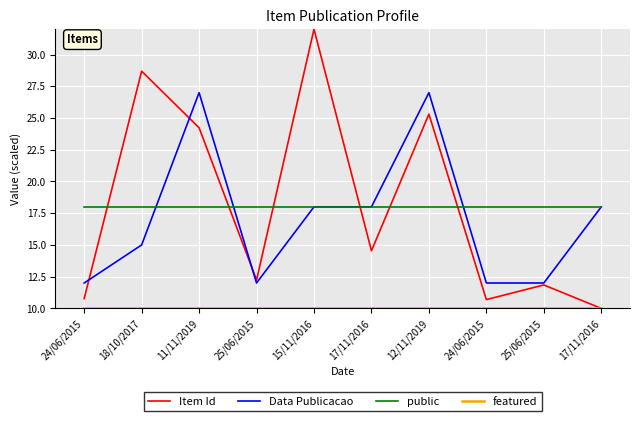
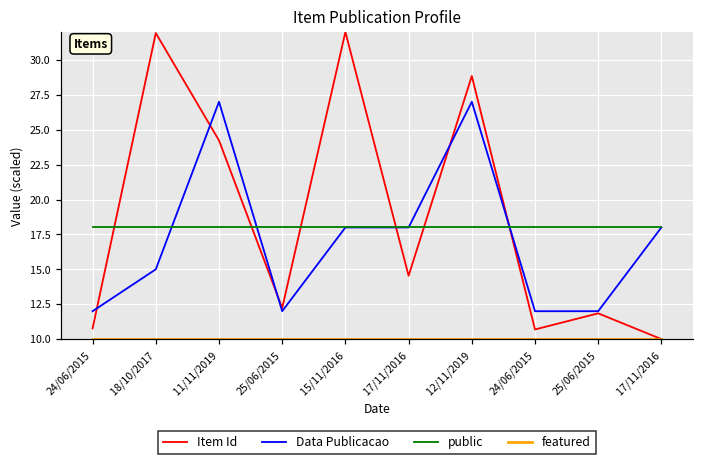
  {
    "Item Id": {
-     "18/10/2017": 28.7,
+     "18/10/2017": 31.9,
      "11/11/2019": 24.2,
      "15/11/2016": 32.0,
-     "12/11/2019": 25.3
+     "12/11/2019": 28.8
    },
    "Data Publicacao": {
      "18/10/2017": 15.0,
      "11/11/2019": 27.0,
      "12/11/2019": 27.0
    },
    "public": {
      "18/10/2017": 18.0,
      "11/11/2019": 18.0,
      "12/11/2019": 18.0
    },
    "featured": {
      "18/10/2017": 10.0,
      "11/11/2019": 10.0,
      "15/11/2016": 10.0,
      "12/11/2019": 10.0
    }
  }
